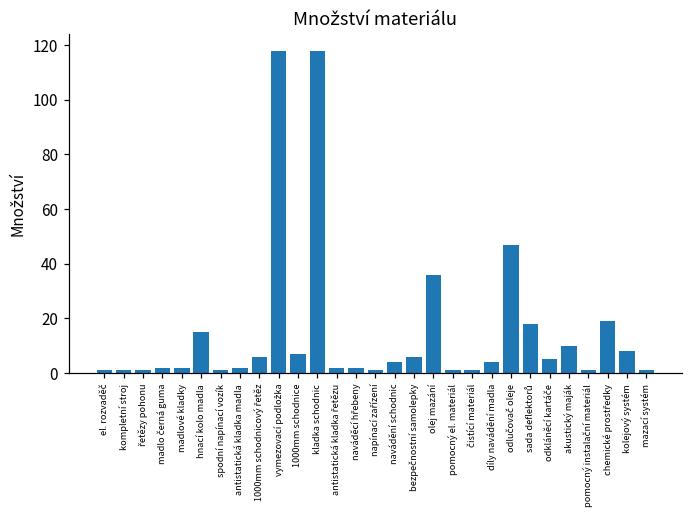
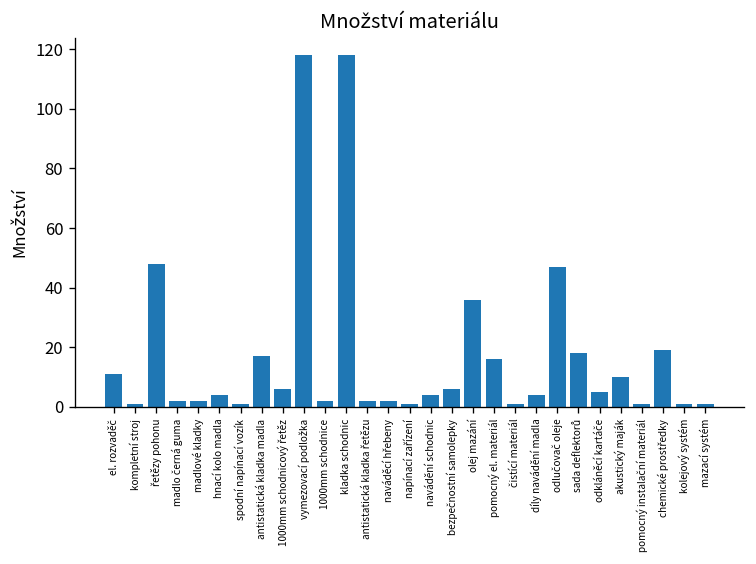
  {
-   "el. rozvaděč": 1,
-   "řetězy pohonu": 1,
+   "el. rozvaděč": 11,
+   "řetězy pohonu": 48,
    "madlo černá guma": 2,
    "madlové kladky": 2,
-   "hnací kolo madla": 15,
-   "antistatická kladka madla": 2,
+   "hnací kolo madla": 4,
+   "antistatická kladka madla": 17,
    "1000mm schodnicový řetěz": 6,
    "vymezovací podložka": 118,
-   "1000mm schodnice": 7,
+   "1000mm schodnice": 2,
    "kladka schodnic": 118,
    "antistatická kladka řetězu": 2,
    "naváděcí hřebeny": 2,
    "navádění schodnic": 4,
    "bezpečnostní samolepky": 6,
    "olej mazání": 36,
-   "pomocný el. materiál": 1,
+   "pomocný el. materiál": 16,
    "díly navádění madla": 4,
    "odlučovač oleje": 47,
    "sada deflektorů": 18,
    "odkláněcí kartáče": 5,
    "akustický maják": 10,
    "chemické prostředky": 19,
-   "kolejový systém": 8
+   "kolejový systém": 1
  }
